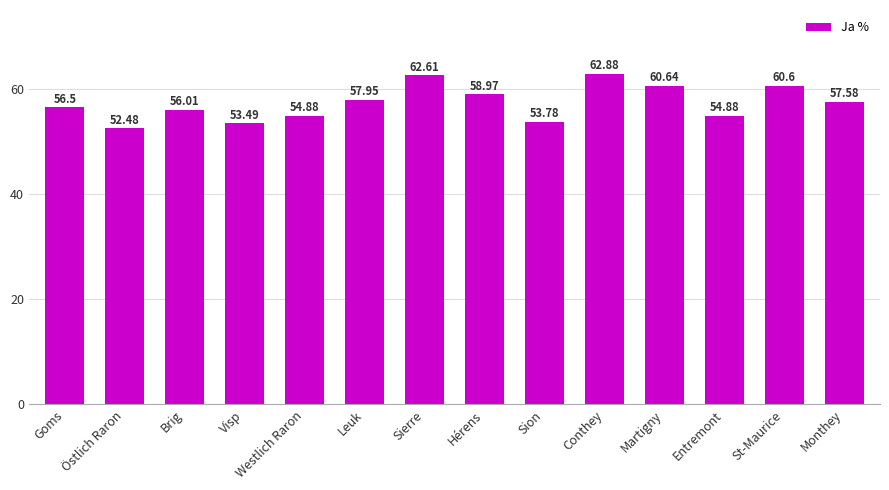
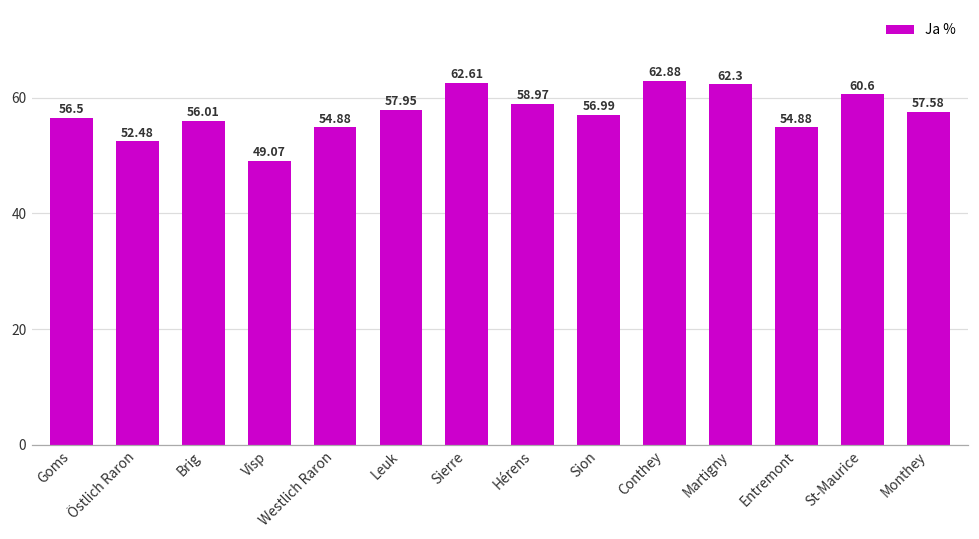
  {
    "Goms": 56.5,
    "Östlich Raron": 52.48,
    "Brig": 56.01,
-   "Visp": 53.49,
+   "Visp": 49.07,
    "Westlich Raron": 54.88,
    "Leuk": 57.95,
    "Sierre": 62.61,
    "Hérens": 58.97,
-   "Sion": 53.78,
+   "Sion": 56.99,
    "Conthey": 62.88,
-   "Martigny": 60.64,
+   "Martigny": 62.3,
    "Entremont": 54.88,
    "St-Maurice": 60.6,
    "Monthey": 57.58
  }
